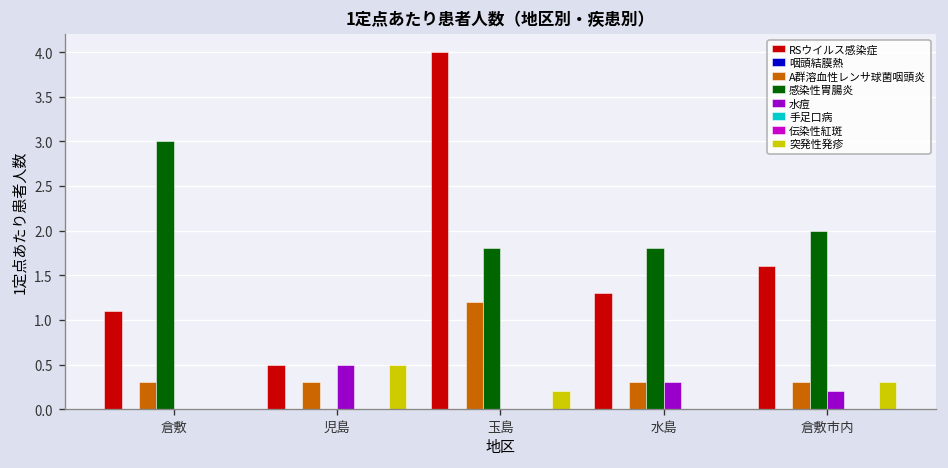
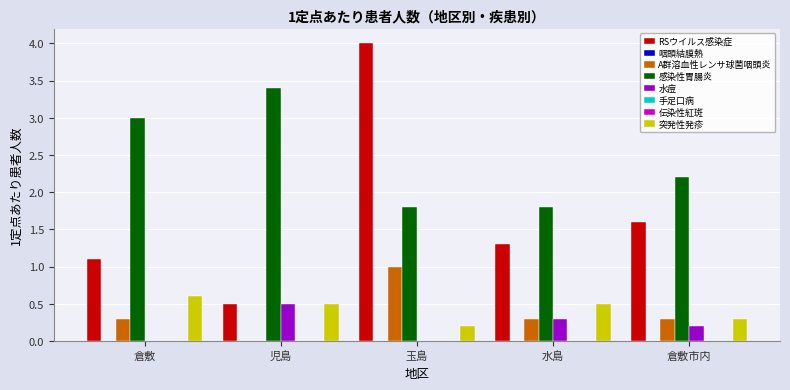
  {
    "RSウイルス感染症": {
      "倉敷": 1.1,
      "児島": 0.5,
      "玉島": 4.0,
      "水島": 1.3,
      "倉敷市内": 1.6
    },
    "咽頭結膜熱": {
      "倉敷": 0.0,
      "児島": 0.0,
      "玉島": 0.0,
      "水島": 0.0,
      "倉敷市内": 0.0
    },
    "A群溶血性レンサ球菌咽頭炎": {
      "倉敷": 0.3,
-     "児島": 0.3,
-     "玉島": 1.2,
+     "児島": 0.0,
+     "玉島": 1.0,
      "水島": 0.3,
      "倉敷市内": 0.3
    },
    "感染性胃腸炎": {
      "倉敷": 3.0,
-     "児島": 0.0,
+     "児島": 3.4,
      "玉島": 1.8,
      "水島": 1.8,
-     "倉敷市内": 2.0
+     "倉敷市内": 2.2
    },
    "手足口病": {
      "倉敷": 0.0,
      "児島": 0.0,
      "玉島": 0.0,
      "水島": 0.0,
      "倉敷市内": 0.0
    },
    "突発性発疹": {
-     "倉敷": 0.0,
+     "倉敷": 0.6,
      "児島": 0.5,
      "玉島": 0.2,
-     "水島": 0.0,
+     "水島": 0.5,
      "倉敷市内": 0.3
    }
  }
